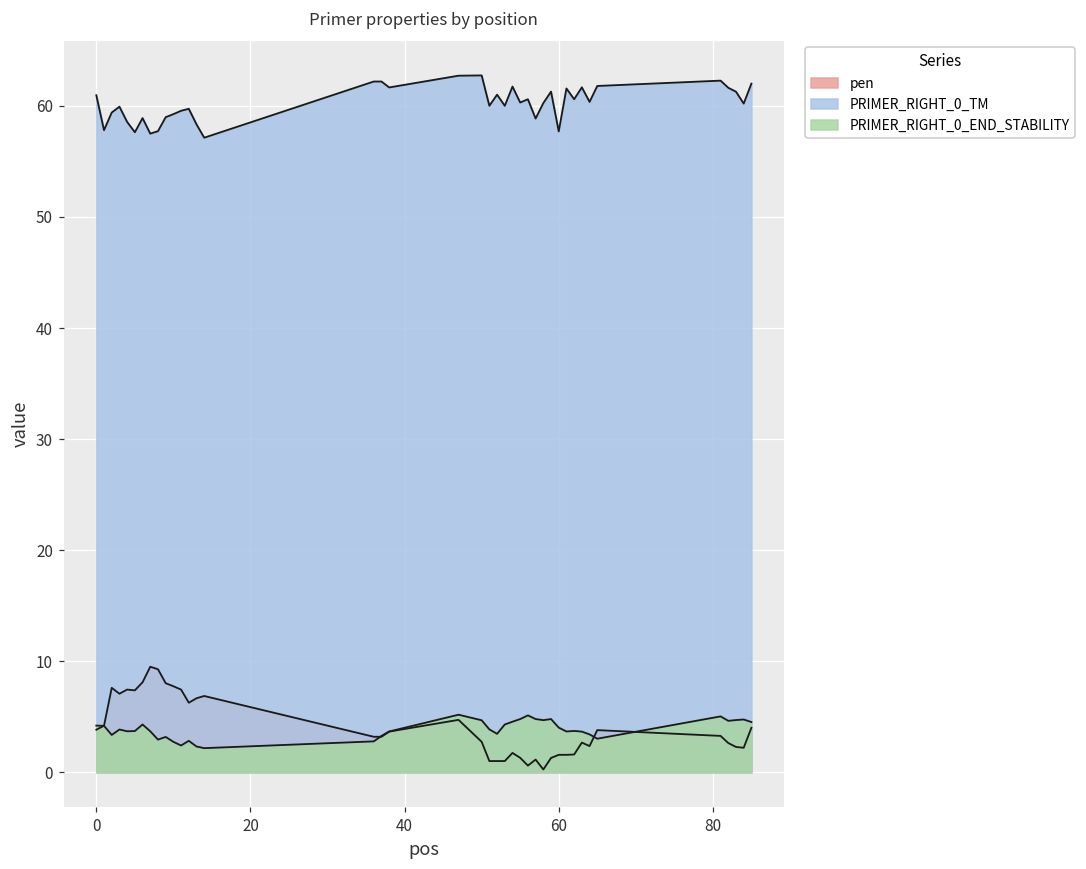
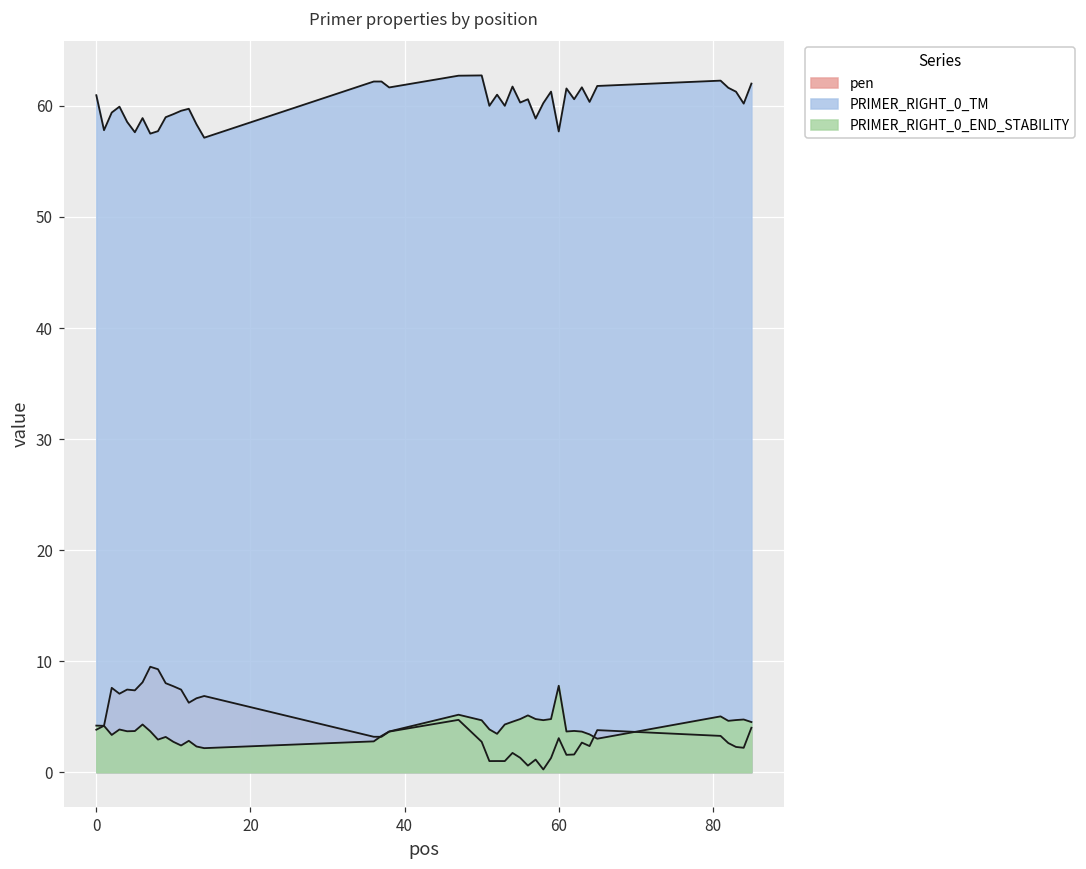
  {
    "pen": {
      "0": 3.8,
-     "60": 1.6
+     "60": 3.1
    },
    "PRIMER_RIGHT_0_TM": {
      "0": 61.0,
      "60": 57.7
    },
    "PRIMER_RIGHT_0_END_STABILITY": {
      "0": 4.2,
-     "60": 4.0
+     "60": 7.8
    }
  }
